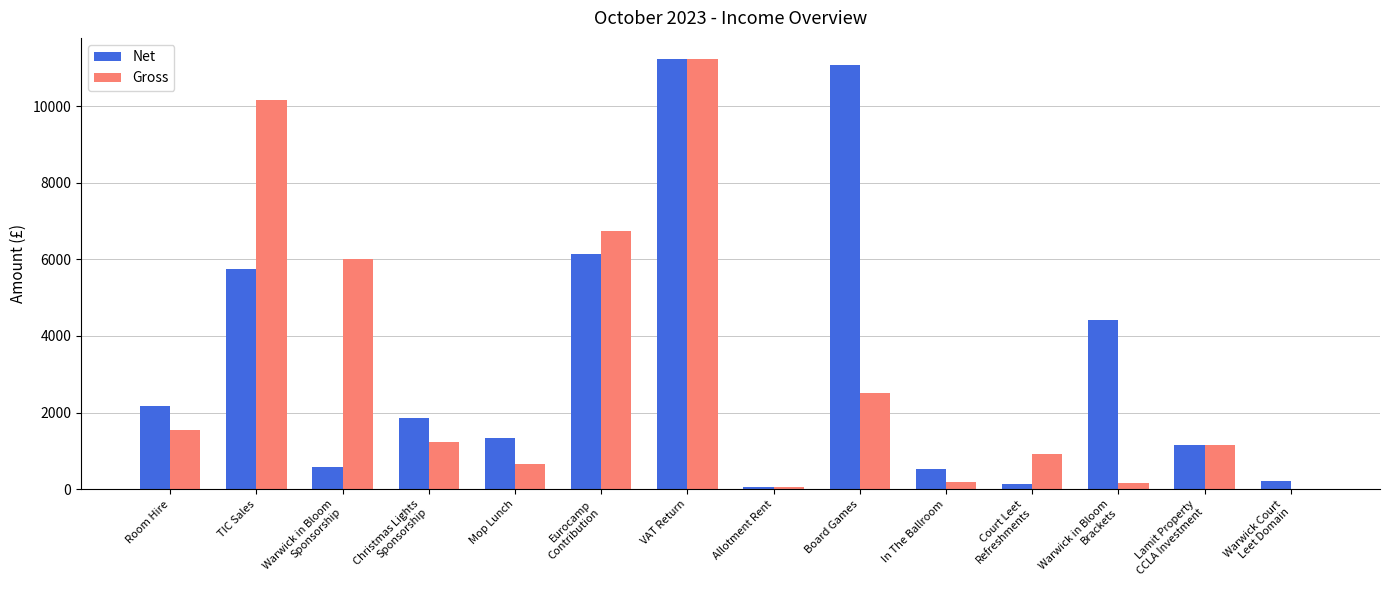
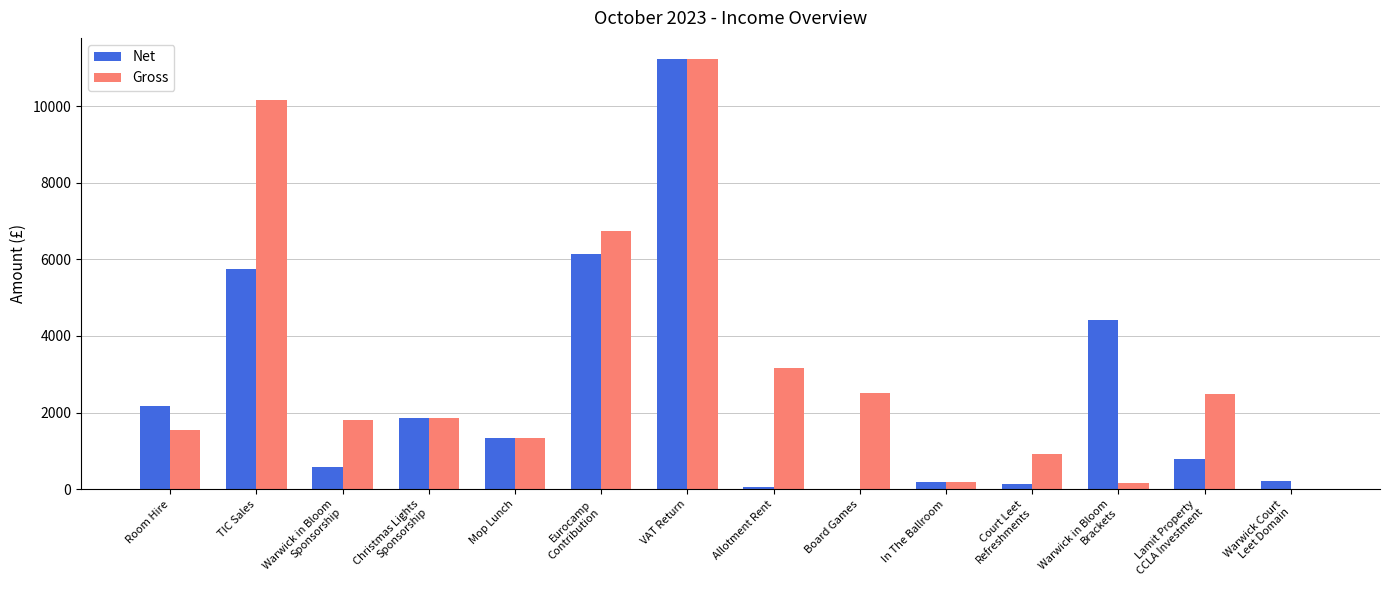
  {
    "Net": {
      "Room Hire": 2200,
      "TIC Sales": 5800,
      "Warwick in Bloom Sponsorship": 600,
      "Christmas Lights Sponsorship": 1900,
      "Mop Lunch": 1300,
      "Eurocamp Contribution": 6100,
      "VAT Return": 11200,
-     "Board Games": 11100,
-     "In The Ballroom": 500,
+     "Board Games": 0,
+     "In The Ballroom": 200,
      "Court Leet Refreshments": 100,
      "Warwick in Bloom Brackets": 4400,
-     "Lamit Property CCLA Investment": 1200,
+     "Lamit Property CCLA Investment": 800,
      "Warwick Court Leet Domain": 200
    },
    "Gross": {
      "Room Hire": 1600,
      "TIC Sales": 10200,
-     "Warwick in Bloom Sponsorship": 6000,
-     "Christmas Lights Sponsorship": 1200,
-     "Mop Lunch": 700,
+     "Warwick in Bloom Sponsorship": 1800,
+     "Christmas Lights Sponsorship": 1900,
+     "Mop Lunch": 1300,
      "Eurocamp Contribution": 6700,
      "VAT Return": 11200,
-     "Allotment Rent": 100,
+     "Allotment Rent": 3200,
      "Board Games": 2500,
      "In The Ballroom": 200,
      "Court Leet Refreshments": 900,
      "Warwick in Bloom Brackets": 100,
-     "Lamit Property CCLA Investment": 1200
+     "Lamit Property CCLA Investment": 2500
    }
  }
